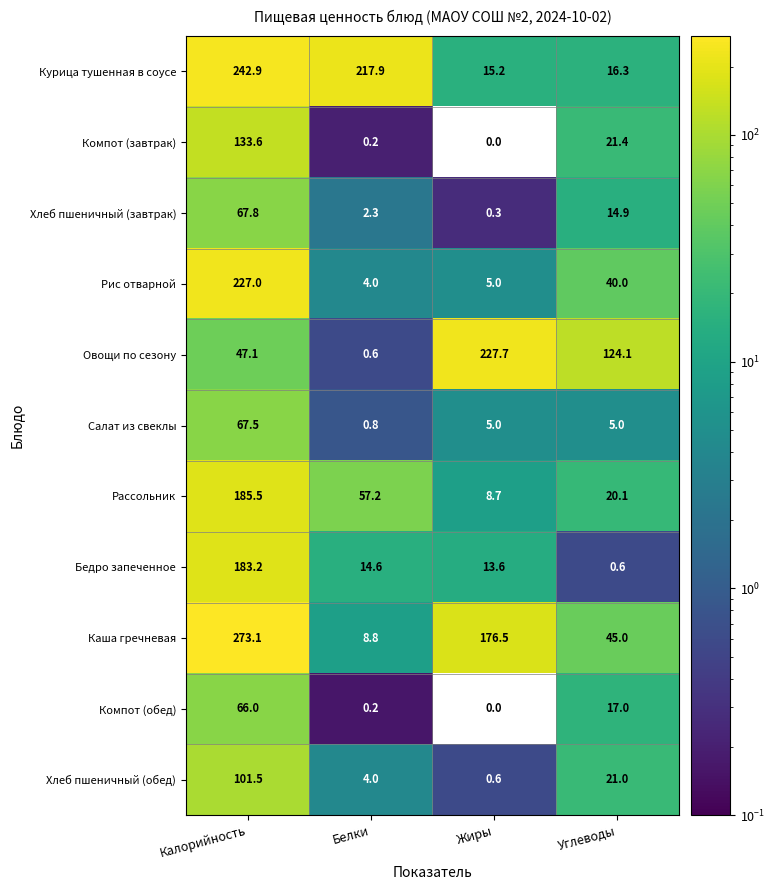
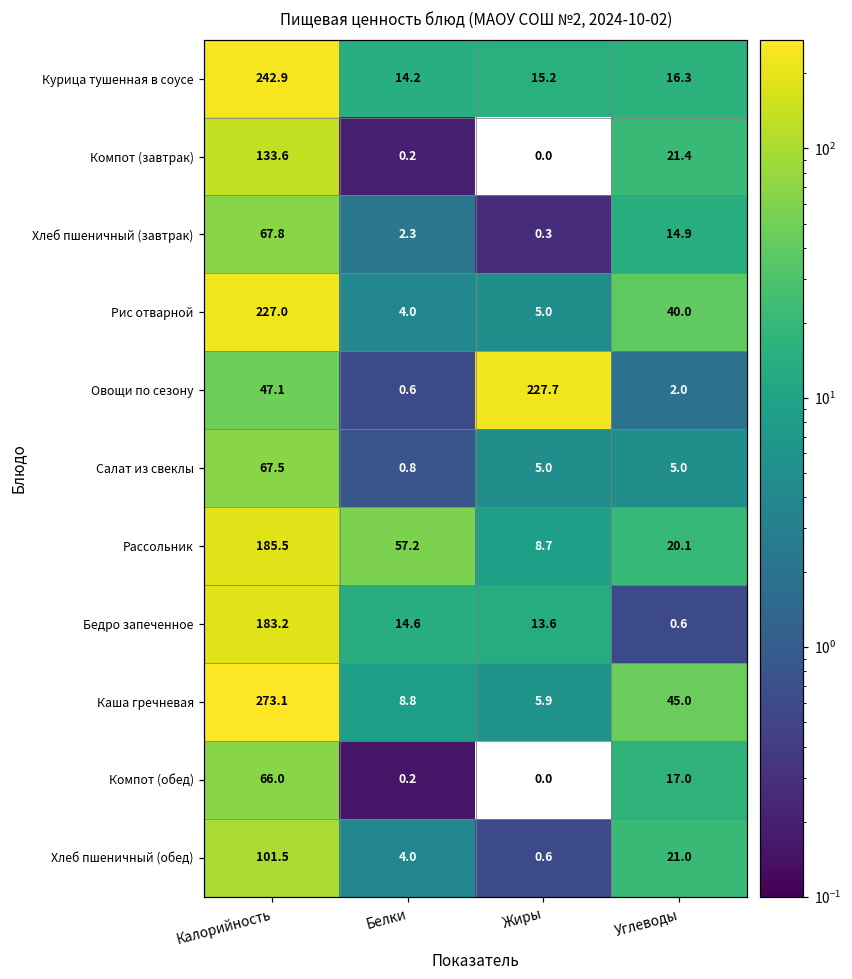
  {
    "Курица тушенная в соусе": {
      "Калорийность": 242.9,
-     "Белки": 217.9,
+     "Белки": 14.2,
      "Жиры": 15.2,
      "Углеводы": 16.3
    },
    "Компот (завтрак)": {
      "Калорийность": 133.6,
      "Белки": 0.2,
      "Жиры": 0.0,
      "Углеводы": 21.4
    },
    "Хлеб пшеничный (завтрак)": {
      "Калорийность": 67.8,
      "Белки": 2.3,
      "Жиры": 0.3,
      "Углеводы": 14.9
    },
    "Рис отварной": {
      "Калорийность": 227.0,
      "Белки": 4.0,
      "Жиры": 5.0,
      "Углеводы": 40.0
    },
    "Овощи по сезону": {
      "Калорийность": 47.1,
      "Белки": 0.6,
      "Жиры": 227.7,
-     "Углеводы": 124.1
+     "Углеводы": 2.0
    },
    "Салат из свеклы": {
      "Калорийность": 67.5,
      "Белки": 0.8,
      "Жиры": 5.0,
      "Углеводы": 5.0
    },
    "Рассольник": {
      "Калорийность": 185.5,
      "Белки": 57.2,
      "Жиры": 8.7,
      "Углеводы": 20.1
    },
    "Бедро запеченное": {
      "Калорийность": 183.2,
      "Белки": 14.6,
      "Жиры": 13.6,
      "Углеводы": 0.6
    },
    "Каша гречневая": {
      "Калорийность": 273.1,
      "Белки": 8.8,
-     "Жиры": 176.5,
+     "Жиры": 5.9,
      "Углеводы": 45.0
    },
    "Компот (обед)": {
      "Калорийность": 66.0,
      "Белки": 0.2,
      "Жиры": 0.0,
      "Углеводы": 17.0
    },
    "Хлеб пшеничный (обед)": {
      "Калорийность": 101.5,
      "Белки": 4.0,
      "Жиры": 0.6,
      "Углеводы": 21.0
    }
  }
